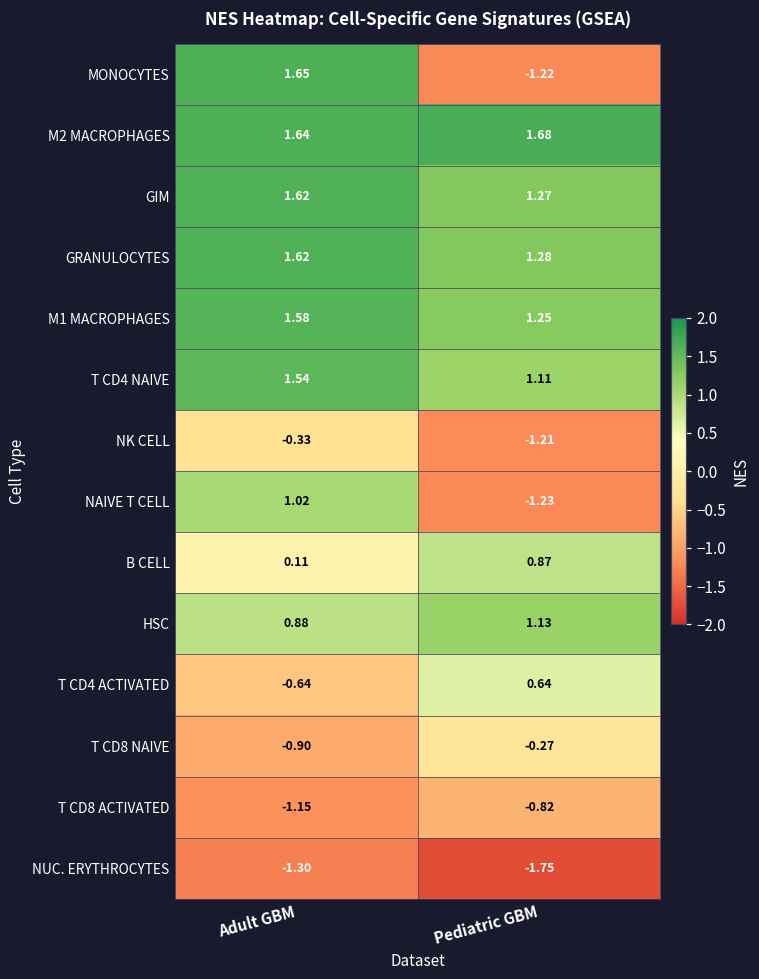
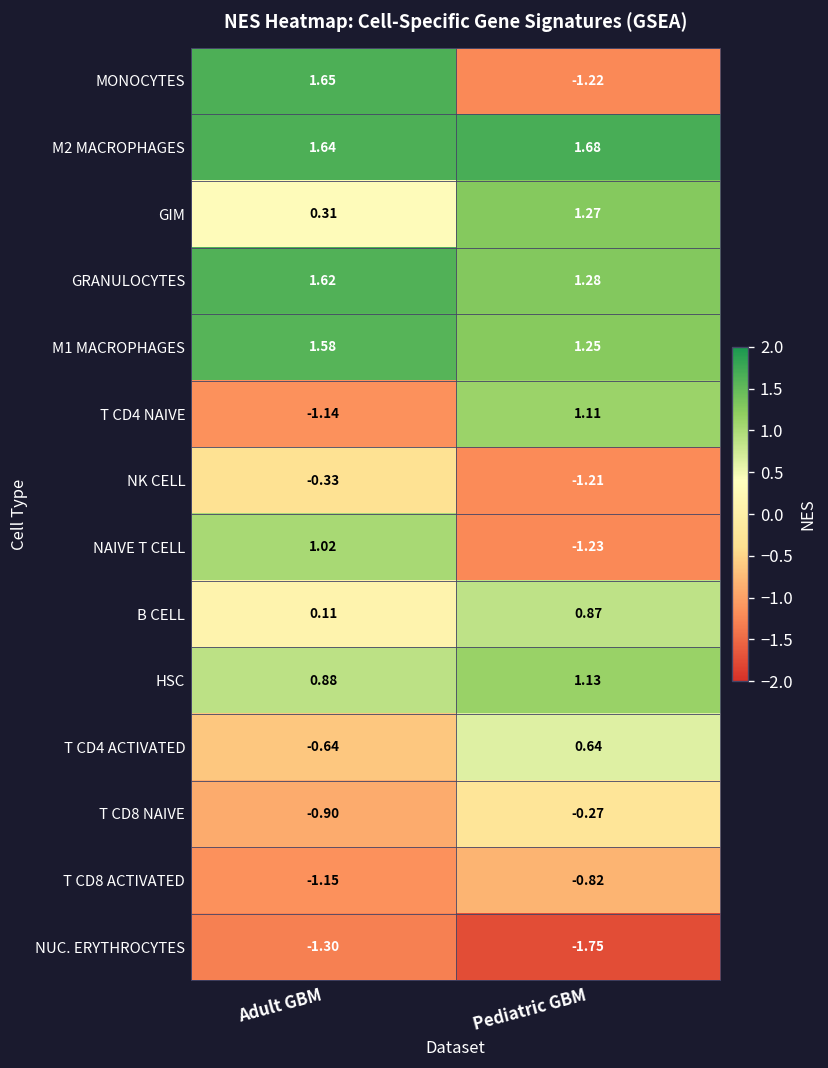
  {
    "MONOCYTES": {
      "Adult GBM": 1.65,
      "Pediatric GBM": -1.22
    },
    "M2 MACROPHAGES": {
      "Adult GBM": 1.64,
      "Pediatric GBM": 1.68
    },
    "GIM": {
-     "Adult GBM": 1.62,
+     "Adult GBM": 0.31,
      "Pediatric GBM": 1.27
    },
    "GRANULOCYTES": {
      "Adult GBM": 1.62,
      "Pediatric GBM": 1.28
    },
    "M1 MACROPHAGES": {
      "Adult GBM": 1.58,
      "Pediatric GBM": 1.25
    },
    "T CD4 NAIVE": {
-     "Adult GBM": 1.54,
+     "Adult GBM": -1.14,
      "Pediatric GBM": 1.11
    },
    "NK CELL": {
      "Adult GBM": -0.33,
      "Pediatric GBM": -1.21
    },
    "NAIVE T CELL": {
      "Adult GBM": 1.02,
      "Pediatric GBM": -1.23
    },
    "B CELL": {
      "Adult GBM": 0.11,
      "Pediatric GBM": 0.87
    },
    "HSC": {
      "Adult GBM": 0.88,
      "Pediatric GBM": 1.13
    },
    "T CD4 ACTIVATED": {
      "Adult GBM": -0.64,
      "Pediatric GBM": 0.64
    },
    "T CD8 NAIVE": {
      "Adult GBM": -0.90,
      "Pediatric GBM": -0.27
    },
    "T CD8 ACTIVATED": {
      "Adult GBM": -1.15,
      "Pediatric GBM": -0.82
    },
    "NUC. ERYTHROCYTES": {
      "Adult GBM": -1.30,
      "Pediatric GBM": -1.75
    }
  }
